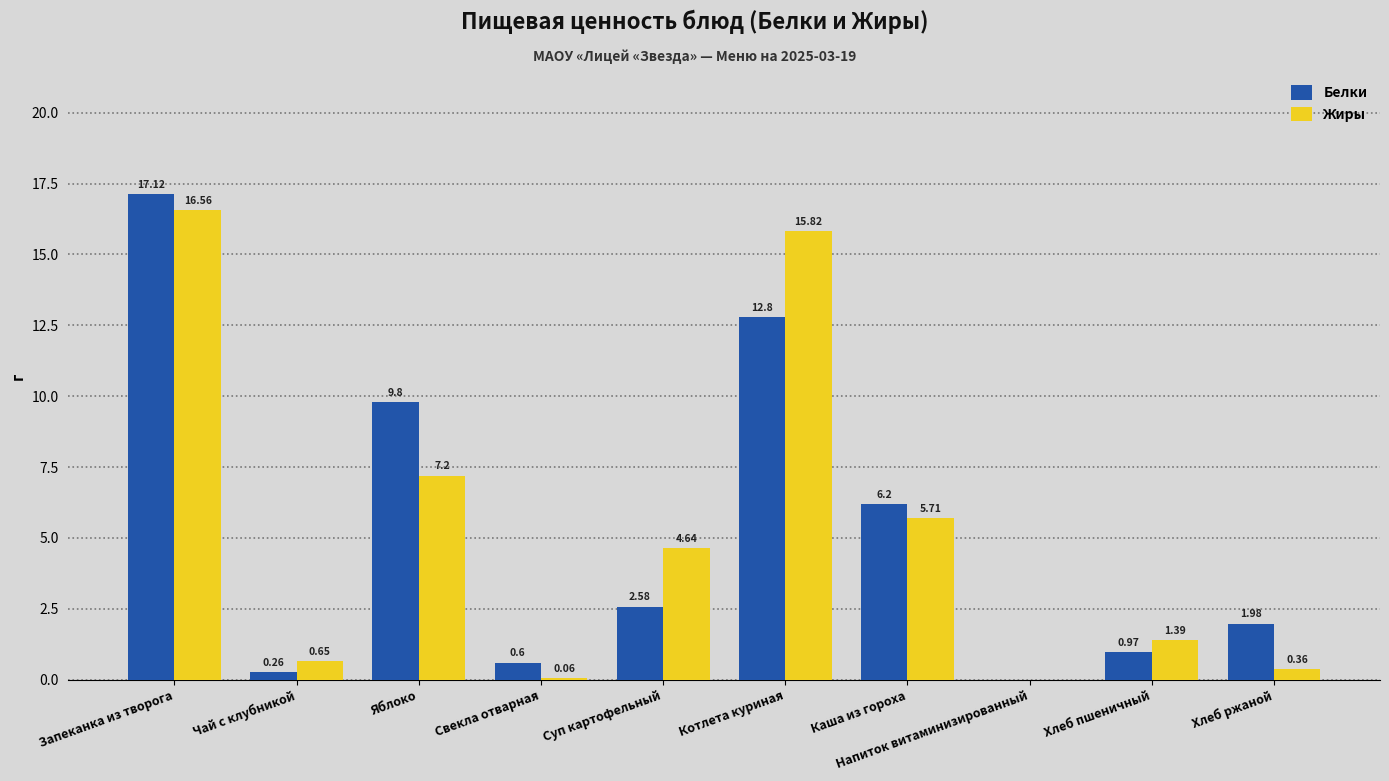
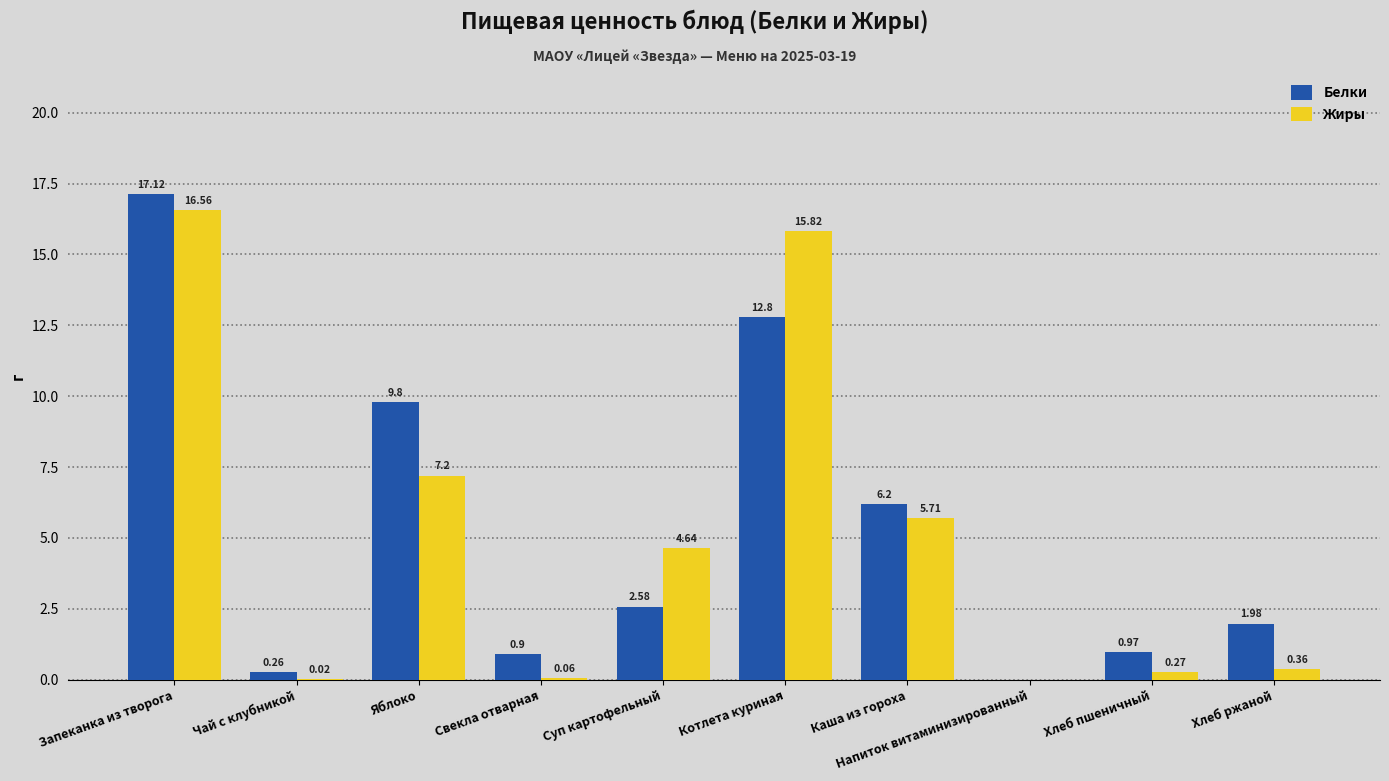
  {
    "Белки": {
      "Запеканка из творога": 17.12,
      "Чай с клубникой": 0.26,
      "Яблоко": 9.8,
-     "Свекла отварная": 0.6,
+     "Свекла отварная": 0.9,
      "Суп картофельный": 2.58,
      "Котлета куриная": 12.8,
      "Каша из гороха": 6.2,
      "Хлеб пшеничный": 0.97,
      "Хлеб ржаной": 1.98
    },
    "Жиры": {
      "Запеканка из творога": 16.56,
-     "Чай с клубникой": 0.65,
+     "Чай с клубникой": 0.02,
      "Яблоко": 7.2,
      "Свекла отварная": 0.06,
      "Суп картофельный": 4.64,
      "Котлета куриная": 15.82,
      "Каша из гороха": 5.71,
-     "Хлеб пшеничный": 1.39,
+     "Хлеб пшеничный": 0.27,
      "Хлеб ржаной": 0.36
    }
  }
